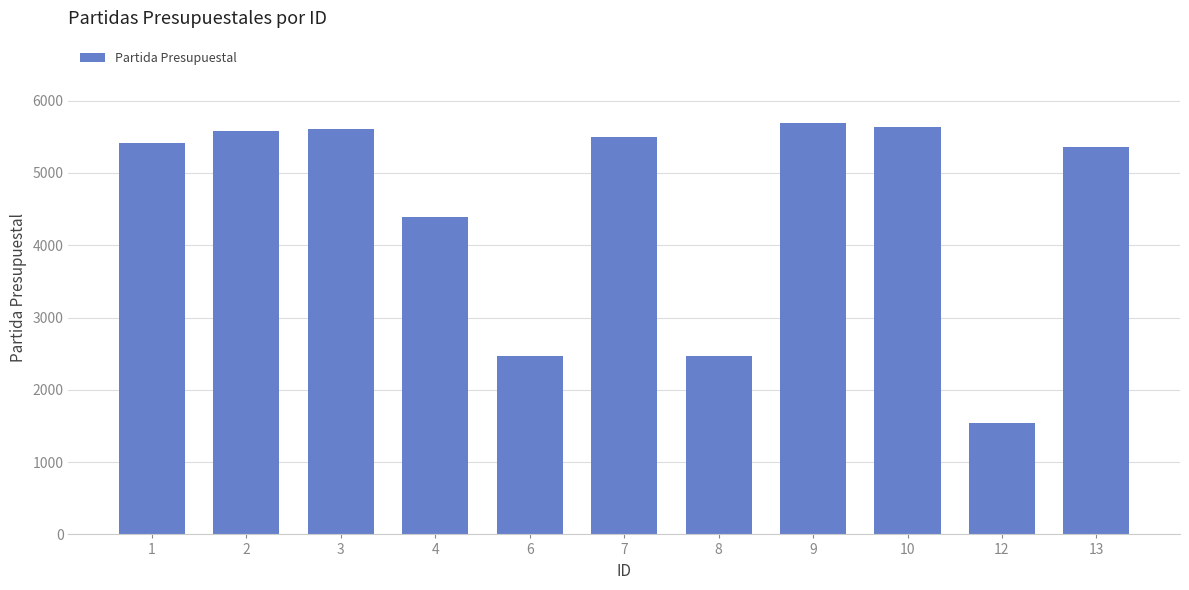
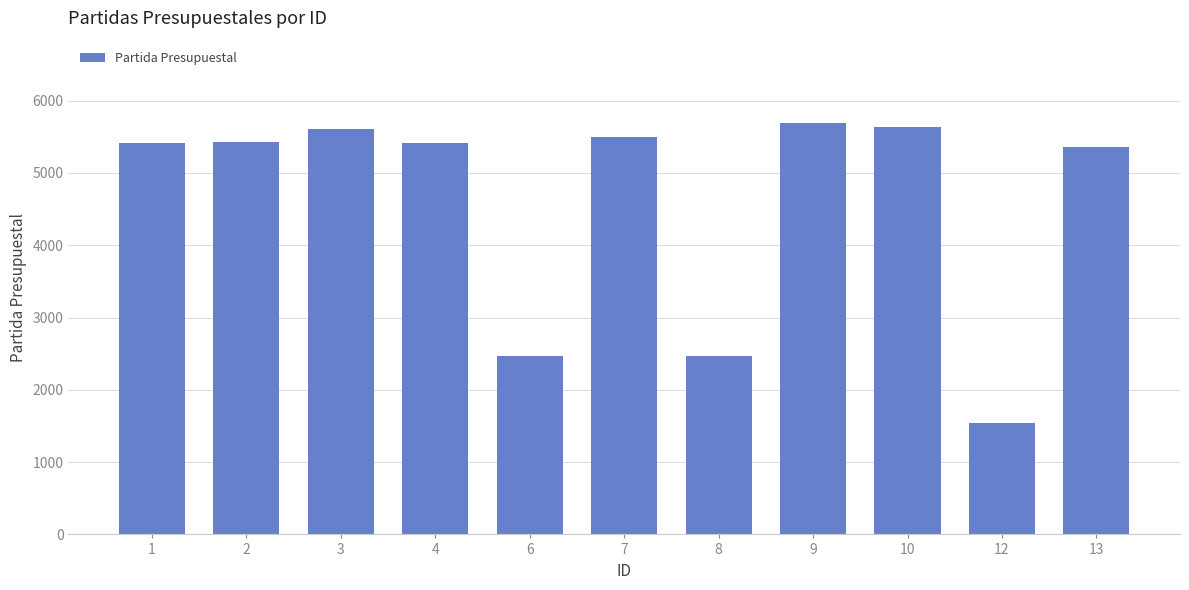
  {
    "1": 5400,
-   "2": 5600,
+   "2": 5400,
    "3": 5600,
-   "4": 4400,
+   "4": 5400,
    "6": 2500,
    "7": 5500,
    "8": 2500,
    "9": 5700,
    "10": 5600,
    "12": 1500,
    "13": 5400
  }
